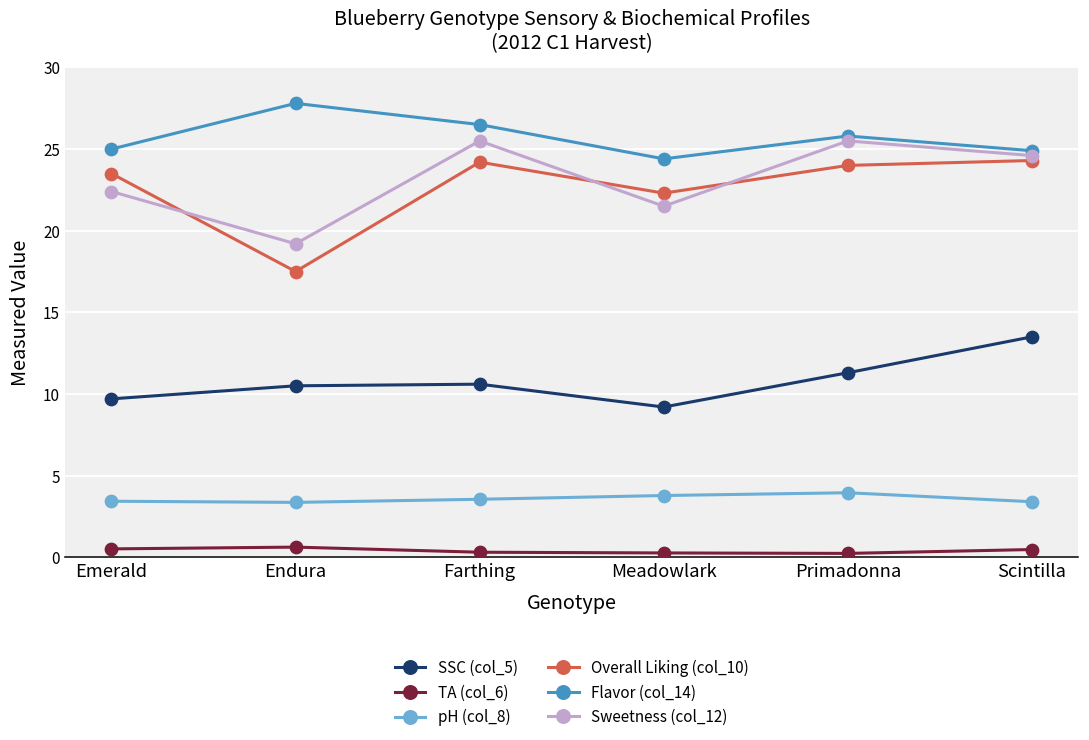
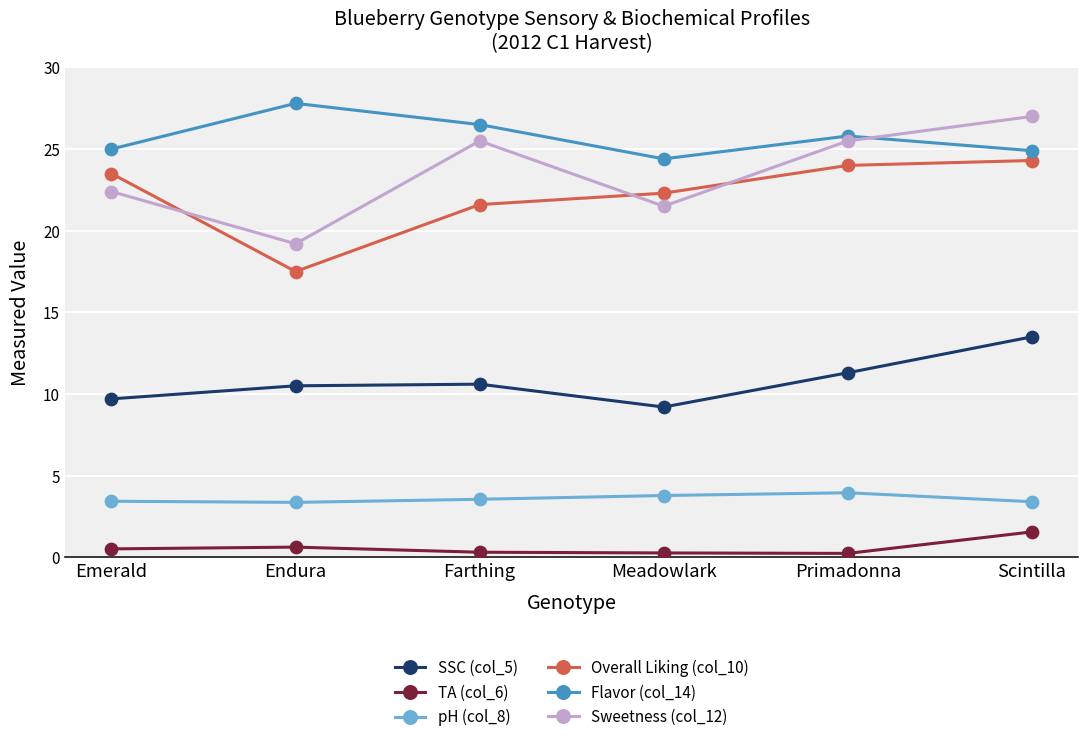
  {
    "SSC (col_5)": {
      "Emerald": 9.7,
      "Endura": 10.5,
      "Farthing": 10.6,
      "Meadowlark": 9.2,
      "Primadonna": 11.3,
      "Scintilla": 13.5
    },
    "TA (col_6)": {
      "Emerald": 0.5,
      "Endura": 0.6,
      "Farthing": 0.3,
      "Meadowlark": 0.3,
      "Primadonna": 0.2,
-     "Scintilla": 0.5
+     "Scintilla": 1.6
    },
    "Overall Liking (col_10)": {
      "Emerald": 23.5,
      "Endura": 17.5,
-     "Farthing": 24.2,
+     "Farthing": 21.6,
      "Meadowlark": 22.3,
      "Primadonna": 24.0,
      "Scintilla": 24.3
    },
    "Sweetness (col_12)": {
      "Emerald": 22.4,
      "Endura": 19.2,
      "Farthing": 25.5,
      "Meadowlark": 21.5,
      "Primadonna": 25.5,
-     "Scintilla": 24.6
+     "Scintilla": 27.0
    }
  }
